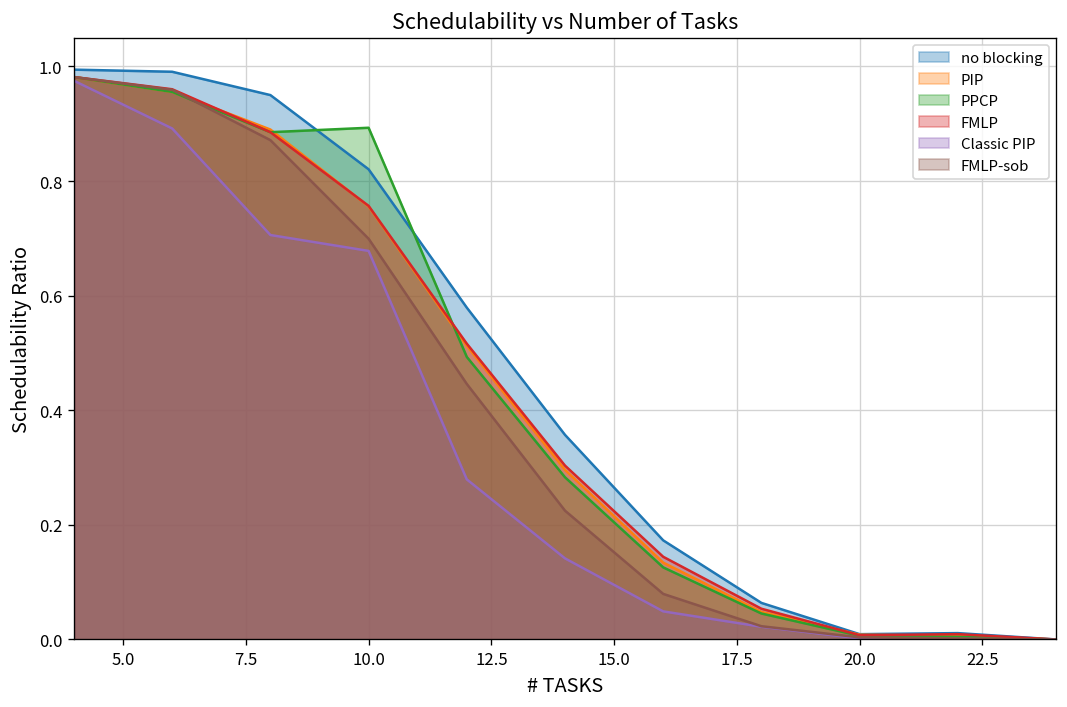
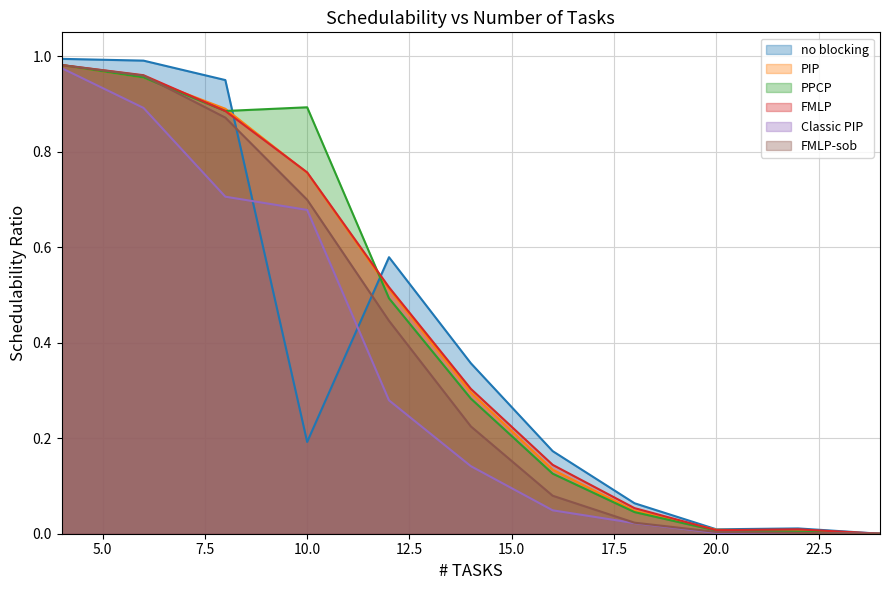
  {
    "no blocking": {
-     "10.0": 0.82
+     "10.0": 0.19
    },
    "PPCP": {
      "10.0": 0.89
    },
    "Classic PIP": {
      "10.0": 0.68
    }
  }
